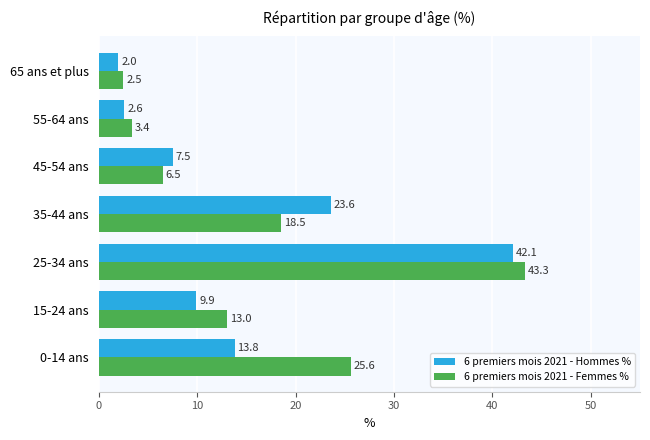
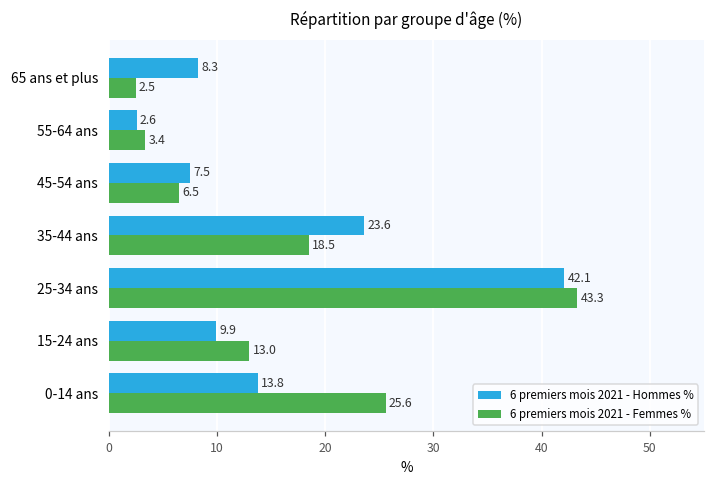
  {
    "6 premiers mois 2021 - Hommes %": {
-     "65 ans et plus": 2.0,
+     "65 ans et plus": 8.3,
      "55-64 ans": 2.6,
      "45-54 ans": 7.5,
      "35-44 ans": 23.6,
      "25-34 ans": 42.1,
      "15-24 ans": 9.9,
      "0-14 ans": 13.8
    },
    "6 premiers mois 2021 - Femmes %": {
      "65 ans et plus": 2.5,
      "55-64 ans": 3.4,
      "45-54 ans": 6.5,
      "35-44 ans": 18.5,
      "25-34 ans": 43.3,
      "15-24 ans": 13.0,
      "0-14 ans": 25.6
    }
  }
